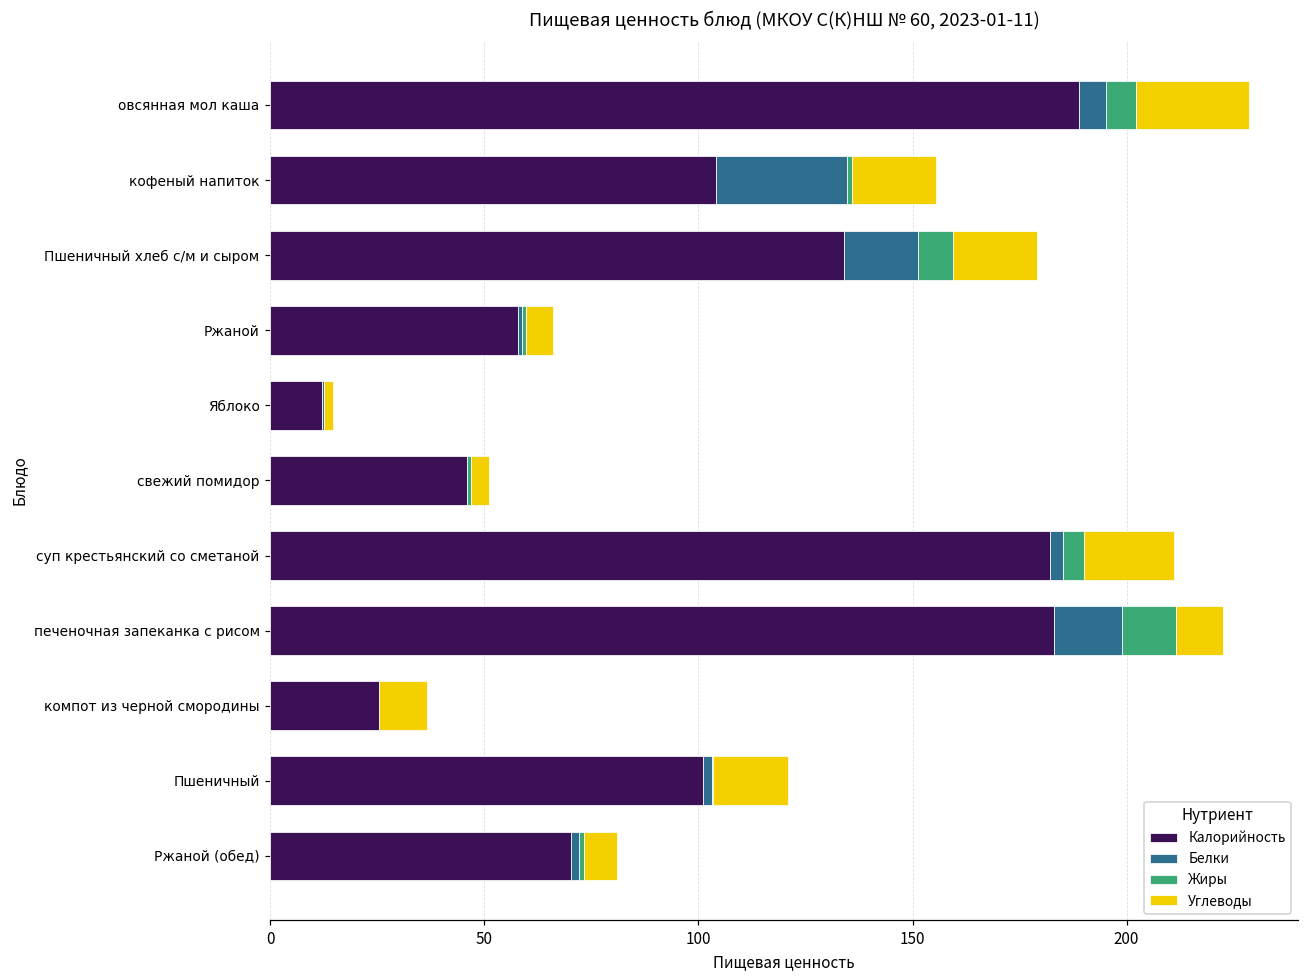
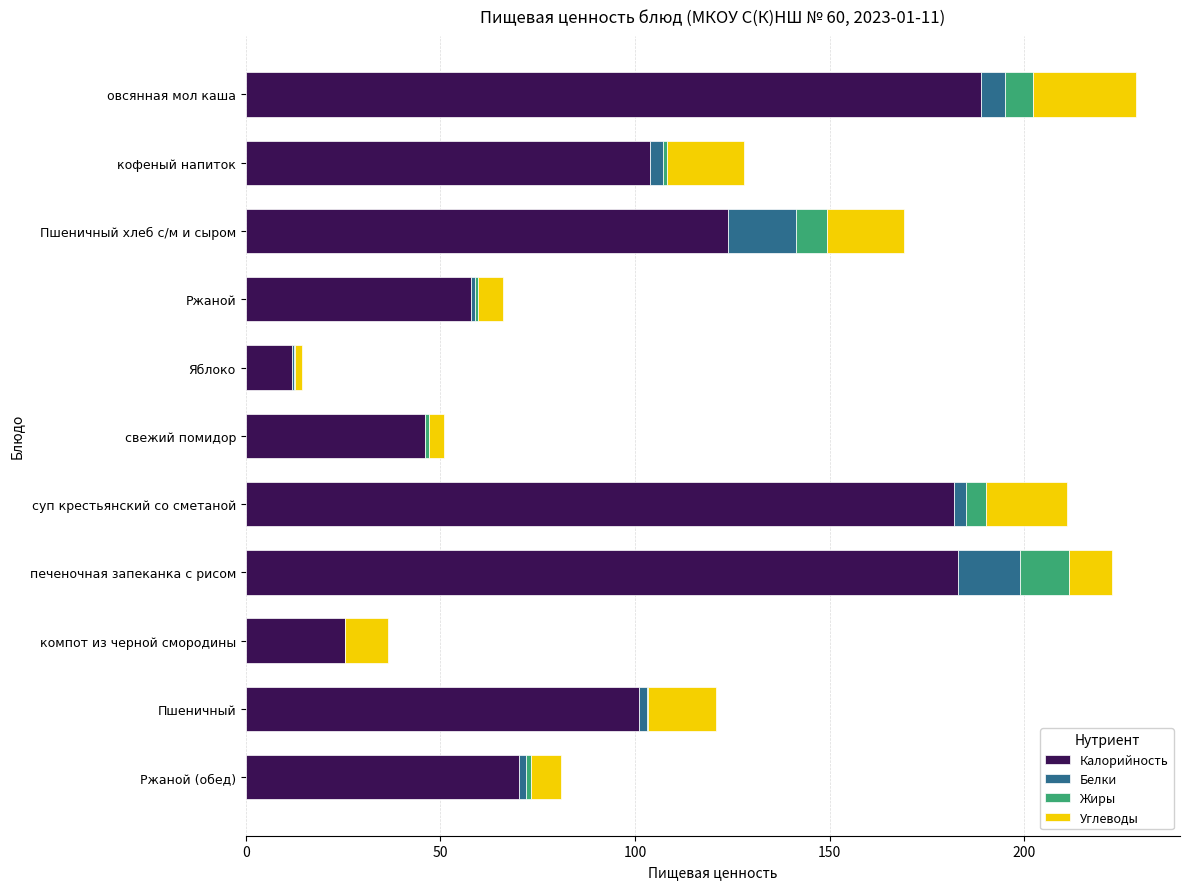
  {
    "Калорийность": {
      "овсянная мол каша": 189,
      "кофеный напиток": 104,
-     "Пшеничный хлеб с/м и сыром": 134,
+     "Пшеничный хлеб с/м и сыром": 124,
      "Ржаной": 58,
      "Яблоко": 12,
      "свежий помидор": 46,
      "суп крестьянский со сметаной": 182,
      "печеночная запеканка с рисом": 183,
      "компот из черной смородины": 26,
      "Пшеничный": 101,
      "Ржаной (обед)": 70
    },
    "Белки": {
      "овсянная мол каша": 6,
-     "кофеный напиток": 31,
+     "кофеный напиток": 3,
      "Пшеничный хлеб с/м и сыром": 17,
      "Ржаной": 1,
      "свежий помидор": 0,
      "суп крестьянский со сметаной": 3,
      "печеночная запеканка с рисом": 16,
      "компот из черной смородины": 0,
      "Пшеничный": 2,
      "Ржаной (обед)": 2
    },
    "Жиры": {
      "овсянная мол каша": 7,
      "кофеный напиток": 1,
      "Пшеничный хлеб с/м и сыром": 8,
      "Ржаной": 1,
      "свежий помидор": 1,
      "суп крестьянский со сметаной": 5,
      "печеночная запеканка с рисом": 13,
      "компот из черной смородины": 0,
      "Ржаной (обед)": 1
    },
    "Углеводы": {
      "овсянная мол каша": 26,
      "кофеный напиток": 20,
      "Пшеничный хлеб с/м и сыром": 20,
      "Ржаной": 6,
      "Яблоко": 2,
      "свежий помидор": 4,
      "суп крестьянский со сметаной": 21,
      "печеночная запеканка с рисом": 11,
      "компот из черной смородины": 11,
      "Пшеничный": 18,
      "Ржаной (обед)": 8
    }
  }
